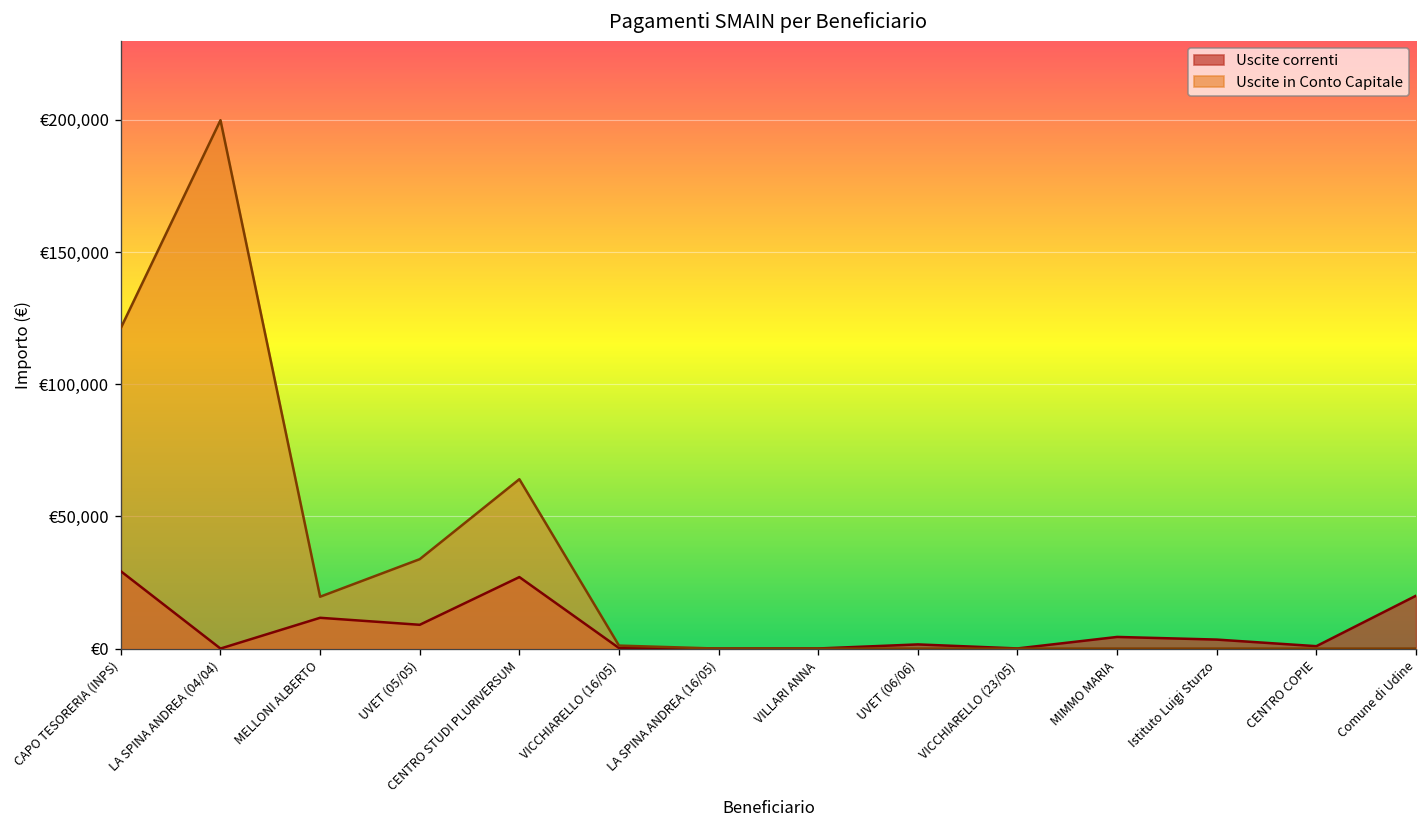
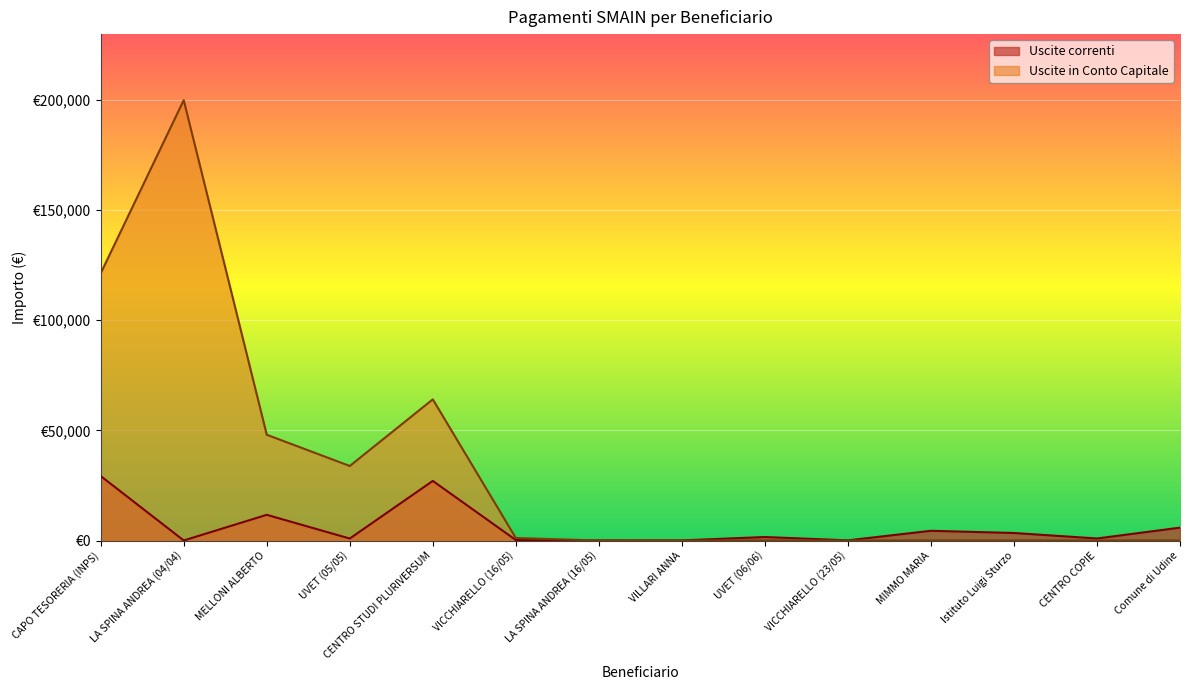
  {
    "Uscite correnti": {
      "CAPO TESORERIA (INPS)": "€29,000",
      "LA SPINA ANDREA (04/04)": "€0",
      "MELLONI ALBERTO": "€12,000",
-     "UVET (05/05)": "€9,000",
+     "UVET (05/05)": "€1,000",
      "CENTRO STUDI PLURIVERSUM": "€27,000",
      "UVET (06/06)": "€2,000",
      "MIMMO MARIA": "€4,000",
      "Istituto Luigi Sturzo": "€3,000",
-     "Comune di Udine": "€20,000"
+     "Comune di Udine": "€6,000"
    },
    "Uscite in Conto Capitale": {
      "CAPO TESORERIA (INPS)": "€121,000",
      "LA SPINA ANDREA (04/04)": "€200,000",
-     "MELLONI ALBERTO": "€20,000",
+     "MELLONI ALBERTO": "€48,000",
      "UVET (05/05)": "€34,000",
      "CENTRO STUDI PLURIVERSUM": "€64,000",
      "UVET (06/06)": "€0",
      "MIMMO MARIA": "€0",
      "Istituto Luigi Sturzo": "€0",
      "Comune di Udine": "€0"
    }
  }
